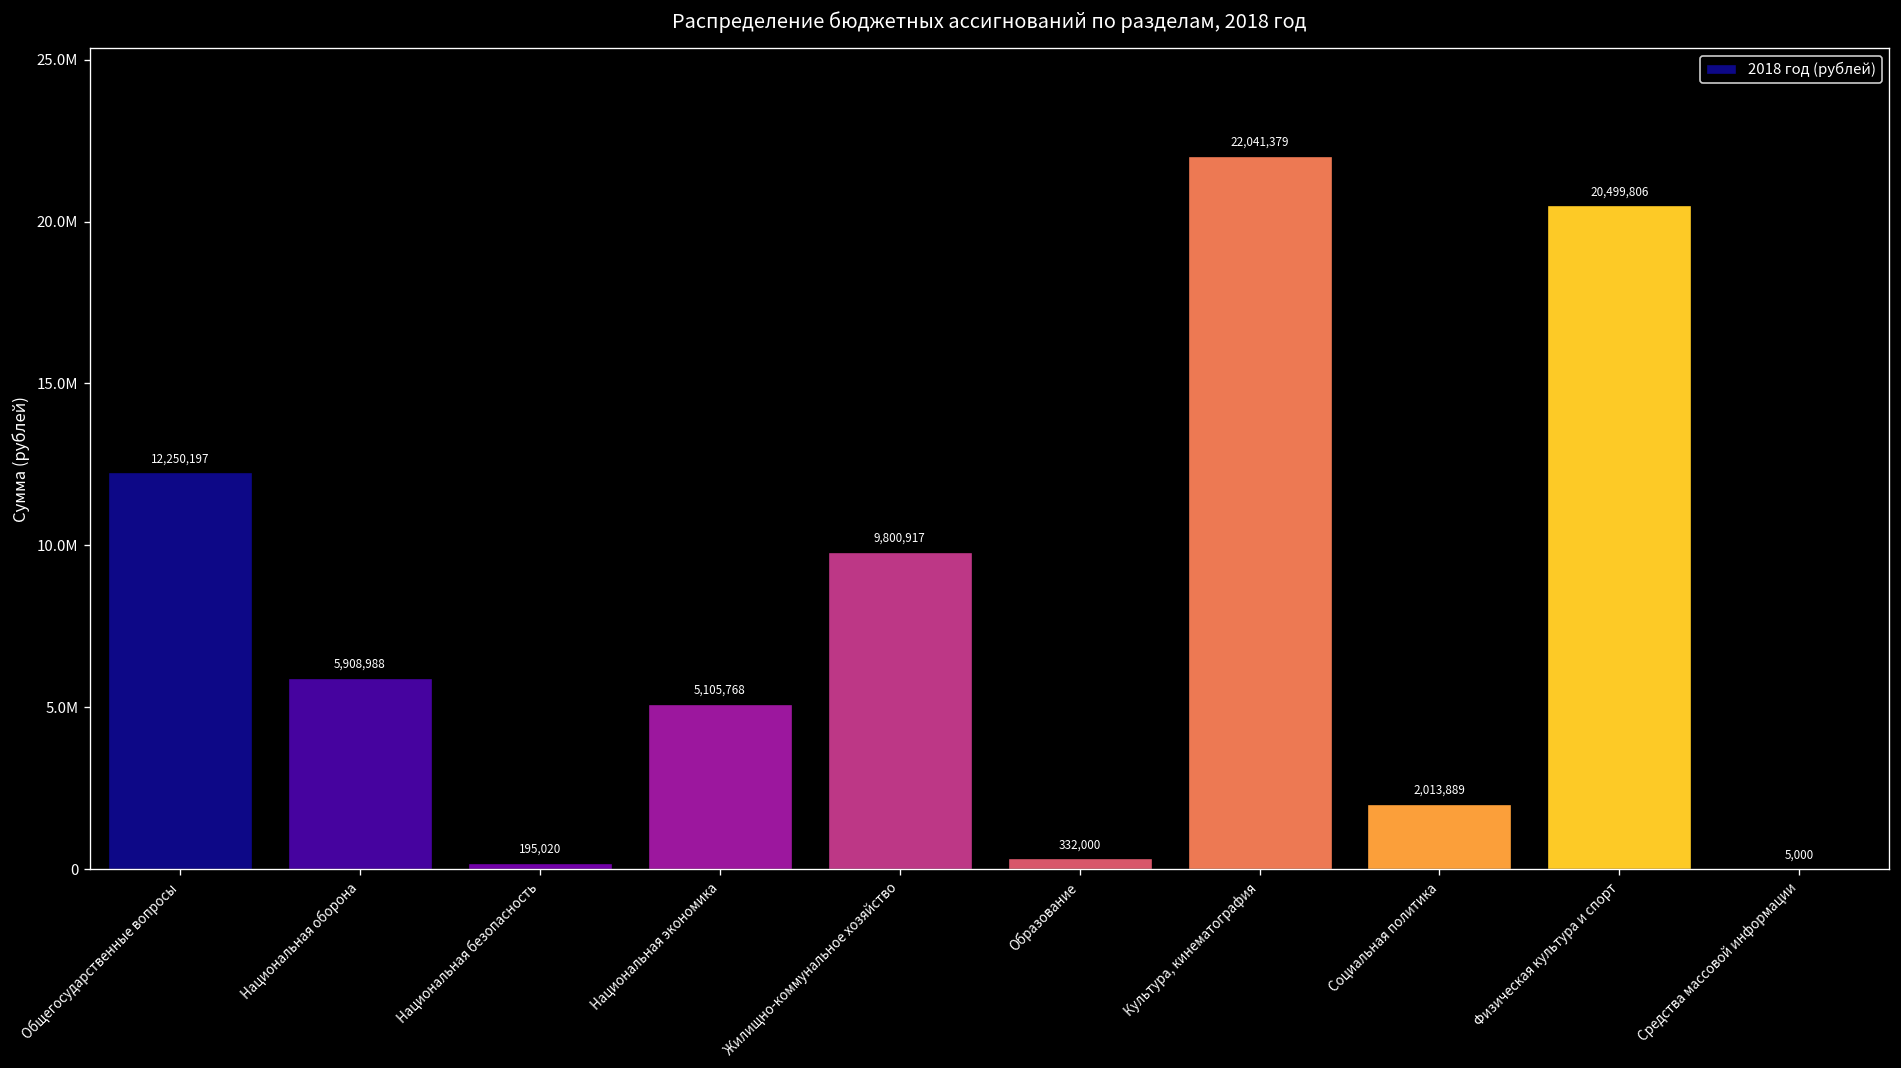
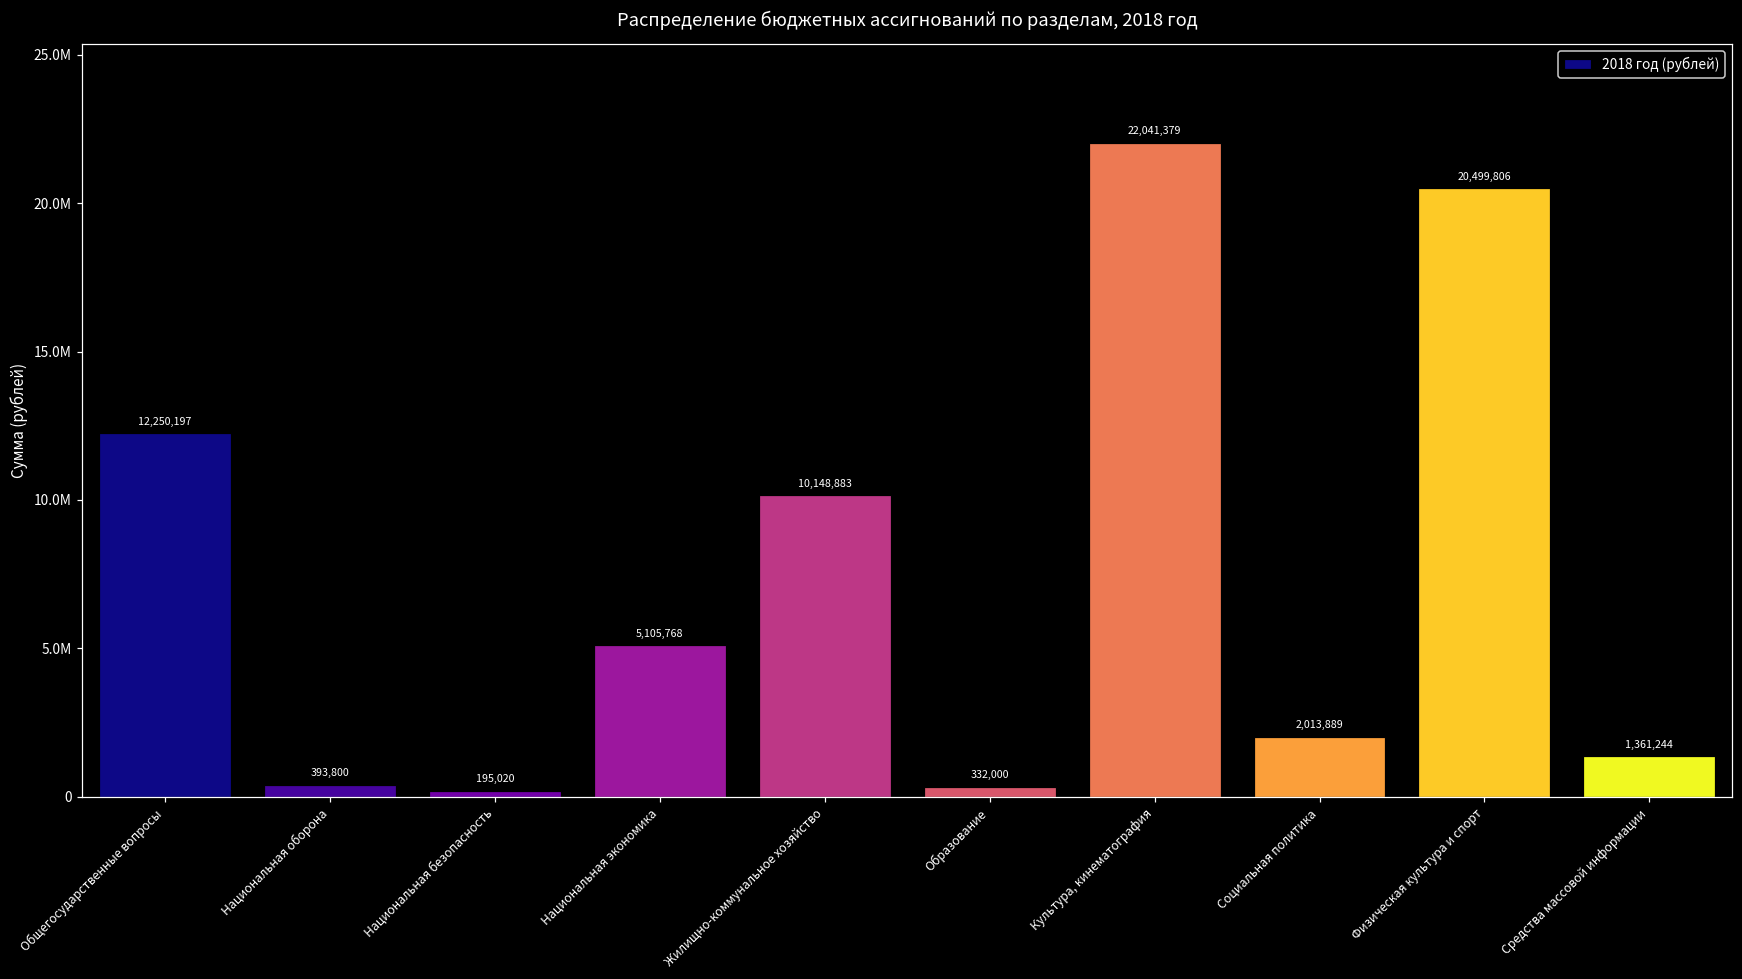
  {
    "Общегосударственные вопросы": "12,250,197",
-   "Национальная оборона": "5,908,988",
+   "Национальная оборона": "393,800",
    "Национальная безопасность": "195,020",
    "Национальная экономика": "5,105,768",
-   "Жилищно-коммунальное хозяйство": "9,800,917",
+   "Жилищно-коммунальное хозяйство": "10,148,883",
    "Образование": "332,000",
    "Культура, кинематография": "22,041,379",
    "Социальная политика": "2,013,889",
    "Физическая культура и спорт": "20,499,806",
-   "Средства массовой информации": "5,000"
+   "Средства массовой информации": "1,361,244"
  }
